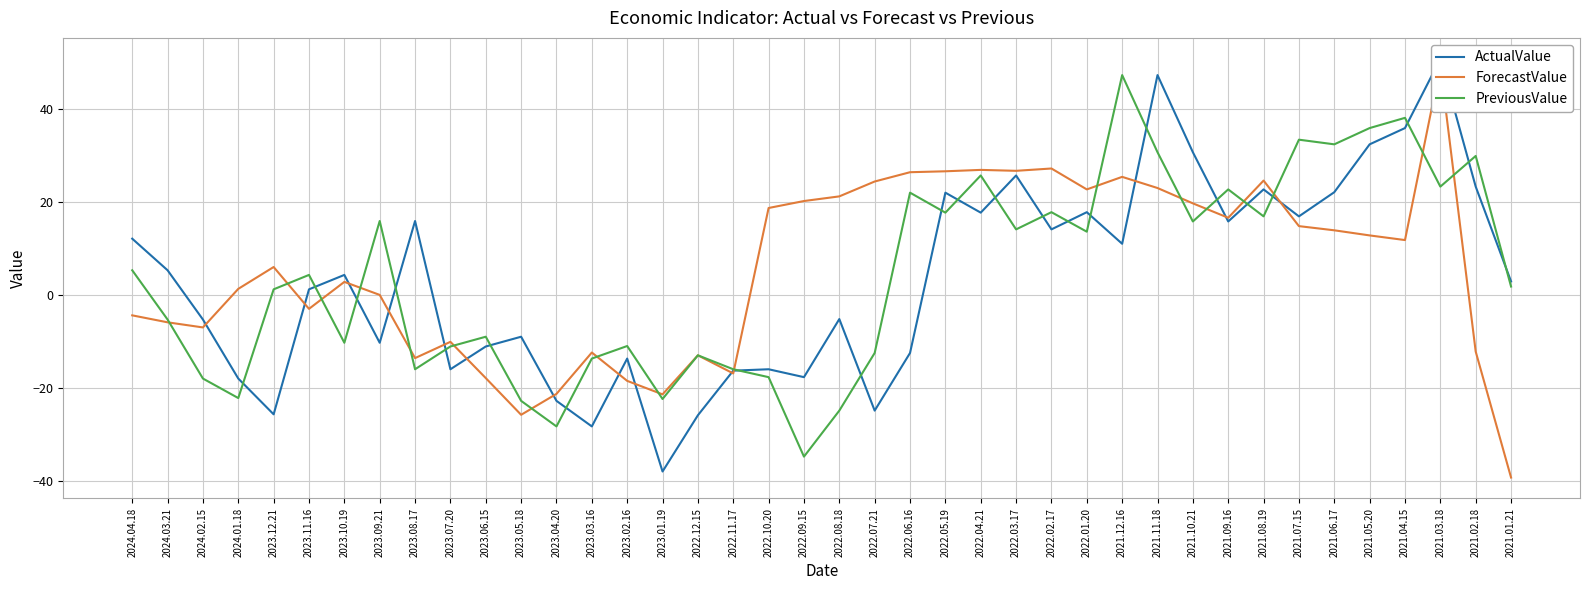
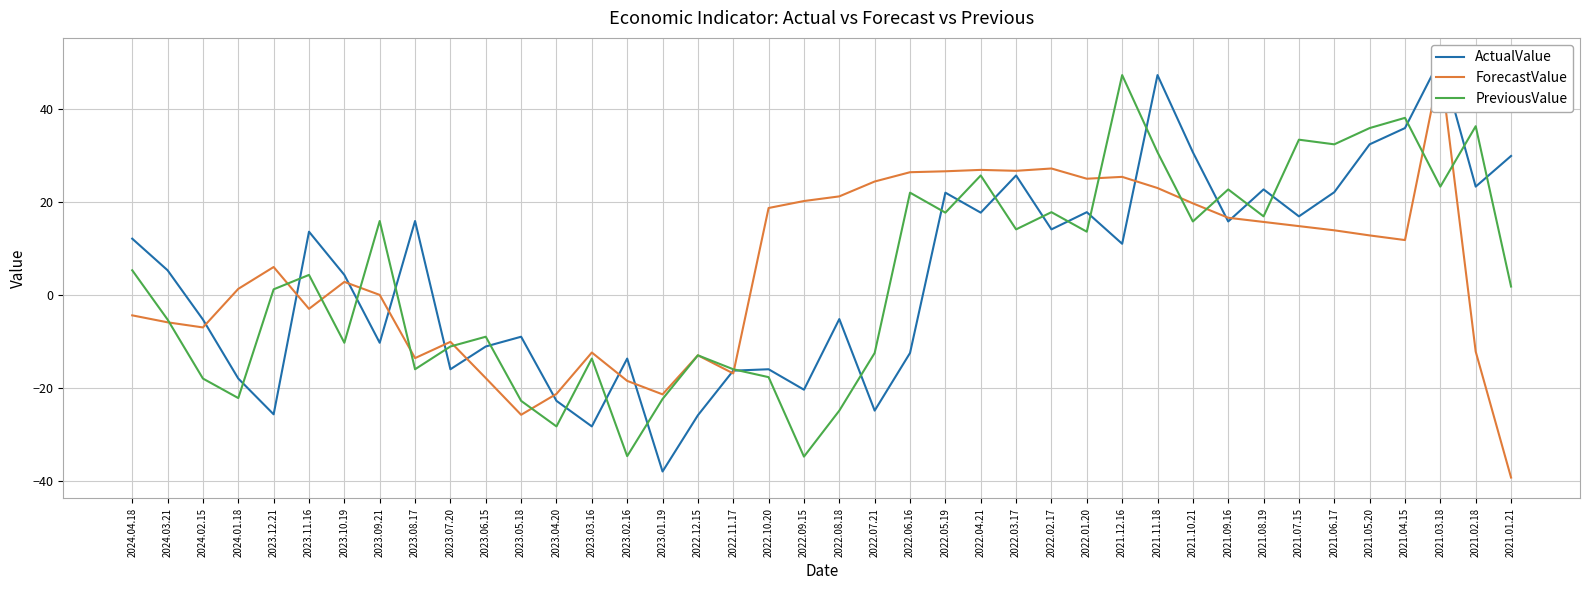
  {
    "ActualValue": {
      "2024.04.18": 12,
      "2024.03.21": 5,
      "2024.02.15": -5,
      "2024.01.18": -18,
      "2023.12.21": -26,
-     "2023.11.16": 1,
+     "2023.11.16": 14,
      "2023.10.19": 4,
      "2023.09.21": -10,
      "2023.08.17": 16,
      "2023.07.20": -16,
      "2023.06.15": -11,
      "2023.05.18": -9,
      "2023.04.20": -23,
      "2023.03.16": -28,
      "2023.02.16": -14,
      "2023.01.19": -38,
      "2022.12.15": -26,
      "2022.10.20": -16,
-     "2022.09.15": -18,
+     "2022.09.15": -20,
      "2022.08.18": -5,
      "2022.07.21": -25,
      "2022.06.16": -12,
      "2022.05.19": 22,
      "2022.04.21": 18,
      "2022.03.17": 26,
      "2022.02.17": 14,
      "2022.01.20": 18,
      "2021.12.16": 11,
      "2021.11.18": 47,
      "2021.10.21": 31,
      "2021.09.16": 16,
      "2021.08.19": 23,
      "2021.07.15": 17,
      "2021.06.17": 22,
      "2021.05.20": 33,
      "2021.04.15": 36,
      "2021.02.18": 23,
-     "2021.01.21": 3
+     "2021.01.21": 30
    },
    "ForecastValue": {
      "2024.04.18": -4,
      "2024.03.21": -6,
      "2024.02.15": -7,
      "2024.01.18": 1,
      "2023.12.21": 6,
      "2023.11.16": -3,
      "2023.10.19": 3,
      "2023.09.21": 0,
      "2023.08.17": -14,
      "2023.07.20": -10,
      "2023.06.15": -18,
      "2023.05.18": -26,
      "2023.04.20": -21,
      "2023.03.16": -12,
      "2023.02.16": -18,
      "2023.01.19": -21,
      "2022.11.17": -17,
      "2022.10.20": 19,
      "2022.09.15": 20,
      "2022.08.18": 21,
      "2022.07.21": 25,
      "2022.06.16": 27,
      "2022.05.19": 27,
      "2022.04.21": 27,
      "2022.03.17": 27,
      "2022.02.17": 27,
-     "2022.01.20": 23,
+     "2022.01.20": 25,
      "2021.12.16": 26,
      "2021.11.18": 23,
      "2021.10.21": 20,
      "2021.09.16": 17,
-     "2021.08.19": 25,
+     "2021.08.19": 16,
      "2021.07.15": 15,
      "2021.06.17": 14,
      "2021.05.20": 13,
      "2021.04.15": 12,
      "2021.02.18": -12,
      "2021.01.21": -39
    },
    "PreviousValue": {
      "2024.04.18": 5,
      "2024.03.21": -5,
      "2024.02.15": -18,
      "2024.01.18": -22,
      "2023.12.21": 1,
      "2023.11.16": 4,
      "2023.10.19": -10,
      "2023.09.21": 16,
      "2023.08.17": -16,
      "2023.07.20": -11,
      "2023.06.15": -9,
      "2023.05.18": -23,
      "2023.04.20": -28,
      "2023.03.16": -14,
-     "2023.02.16": -11,
+     "2023.02.16": -35,
      "2023.01.19": -22,
      "2022.10.20": -18,
      "2022.09.15": -35,
      "2022.08.18": -25,
      "2022.07.21": -12,
      "2022.06.16": 22,
      "2022.05.19": 18,
      "2022.04.21": 26,
      "2022.03.17": 14,
      "2022.02.17": 18,
      "2022.01.20": 14,
      "2021.12.16": 47,
      "2021.11.18": 31,
      "2021.10.21": 16,
      "2021.09.16": 23,
      "2021.08.19": 17,
      "2021.07.15": 34,
      "2021.06.17": 33,
      "2021.05.20": 36,
      "2021.04.15": 38,
      "2021.03.18": 23,
-     "2021.02.18": 30,
+     "2021.02.18": 36,
      "2021.01.21": 2
    }
  }
